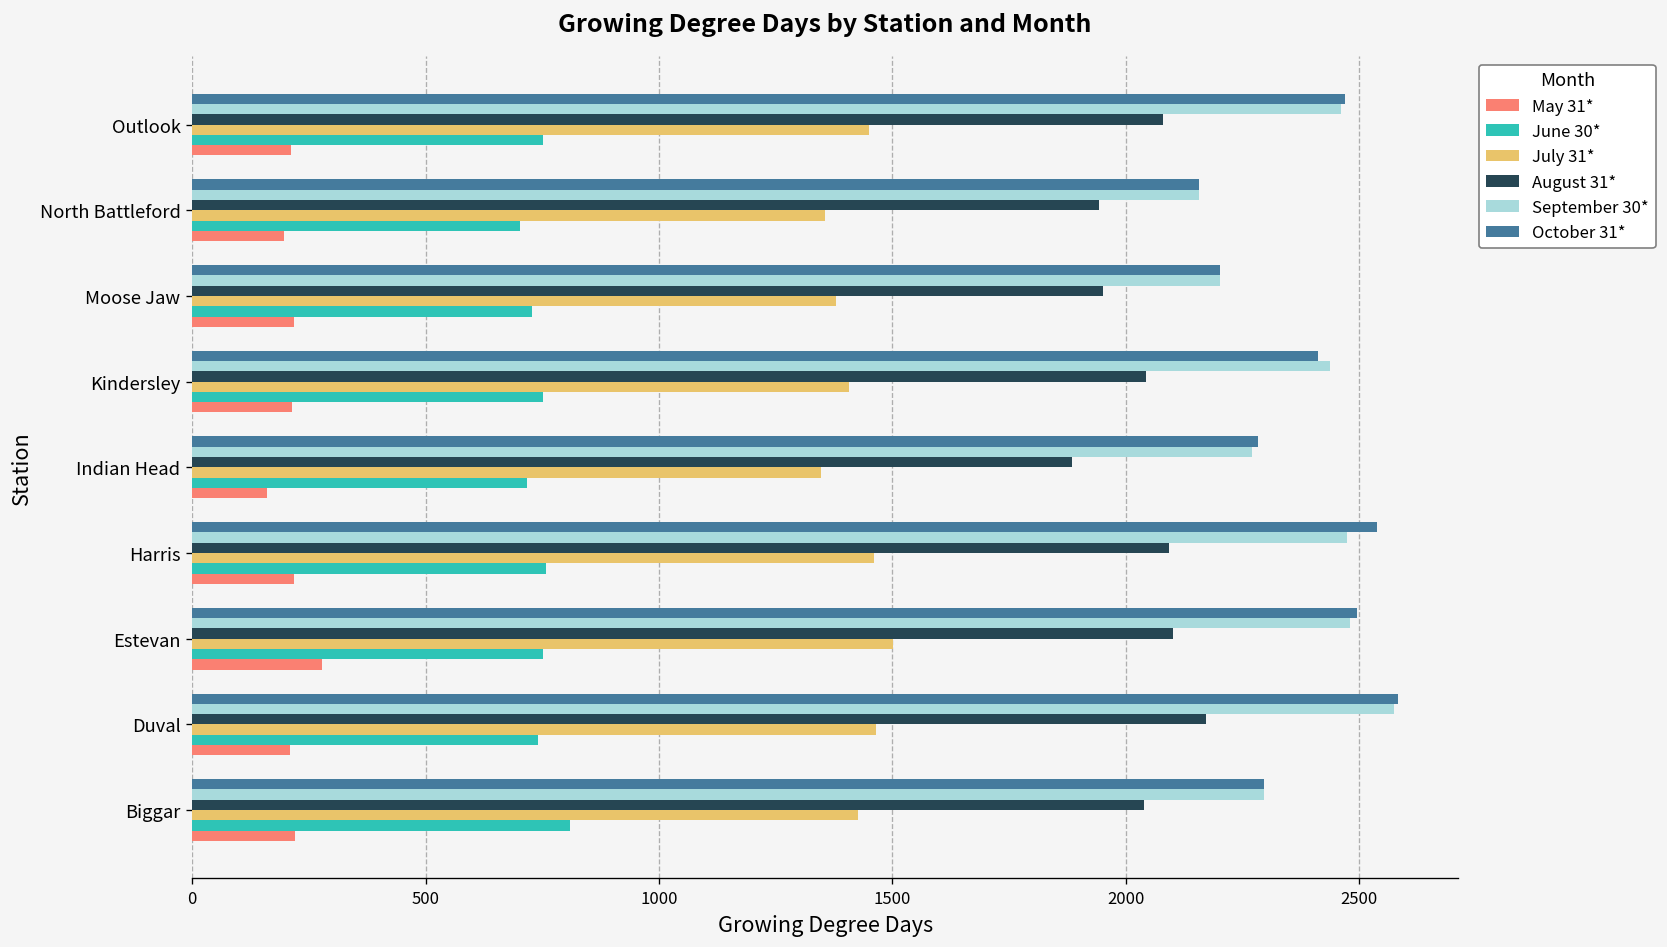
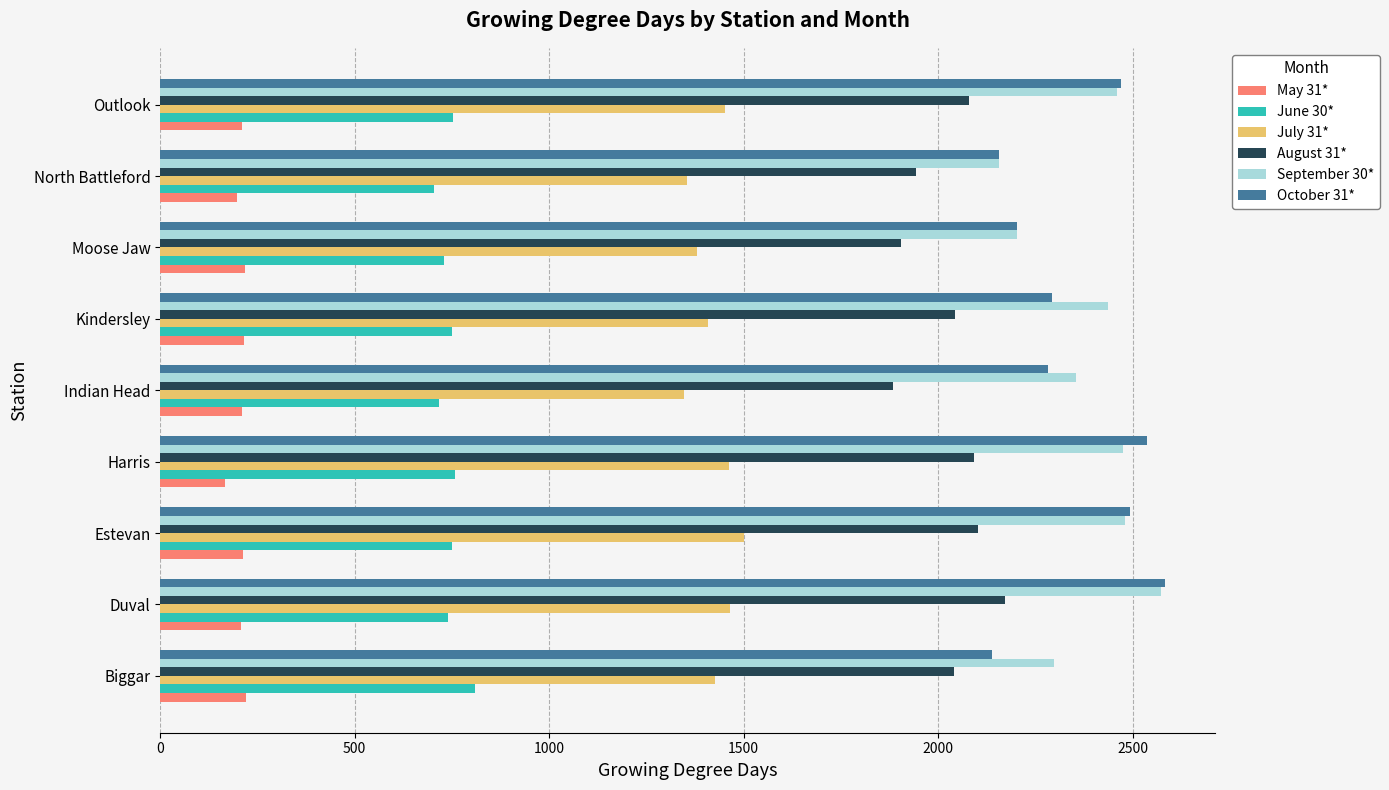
  {
    "May 31*": {
      "Outlook": 210,
      "North Battleford": 200,
      "Moose Jaw": 220,
      "Kindersley": 210,
-     "Indian Head": 160,
-     "Harris": 220,
-     "Estevan": 280,
+     "Indian Head": 210,
+     "Harris": 170,
+     "Estevan": 210,
      "Duval": 210,
      "Biggar": 220
    },
    "June 30*": {
      "Outlook": 750,
      "North Battleford": 700,
      "Moose Jaw": 730,
      "Kindersley": 750,
      "Indian Head": 720,
      "Harris": 760,
      "Estevan": 750,
      "Duval": 740,
      "Biggar": 810
    },
    "July 31*": {
      "Outlook": 1450,
      "North Battleford": 1360,
      "Moose Jaw": 1380,
      "Kindersley": 1410,
      "Indian Head": 1350,
      "Harris": 1460,
      "Estevan": 1500,
      "Duval": 1470,
      "Biggar": 1430
    },
    "August 31*": {
      "Outlook": 2080,
      "North Battleford": 1940,
-     "Moose Jaw": 1950,
+     "Moose Jaw": 1900,
      "Kindersley": 2040,
      "Indian Head": 1880,
      "Harris": 2090,
      "Estevan": 2100,
      "Duval": 2170,
      "Biggar": 2040
    },
    "September 30*": {
      "Outlook": 2460,
      "North Battleford": 2160,
      "Moose Jaw": 2200,
      "Kindersley": 2440,
-     "Indian Head": 2270,
+     "Indian Head": 2350,
      "Harris": 2470,
      "Estevan": 2480,
      "Duval": 2570,
      "Biggar": 2300
    },
    "October 31*": {
      "Outlook": 2470,
      "North Battleford": 2160,
      "Moose Jaw": 2200,
-     "Kindersley": 2410,
+     "Kindersley": 2290,
      "Indian Head": 2280,
      "Harris": 2540,
      "Estevan": 2490,
      "Duval": 2580,
-     "Biggar": 2300
+     "Biggar": 2140
    }
  }
